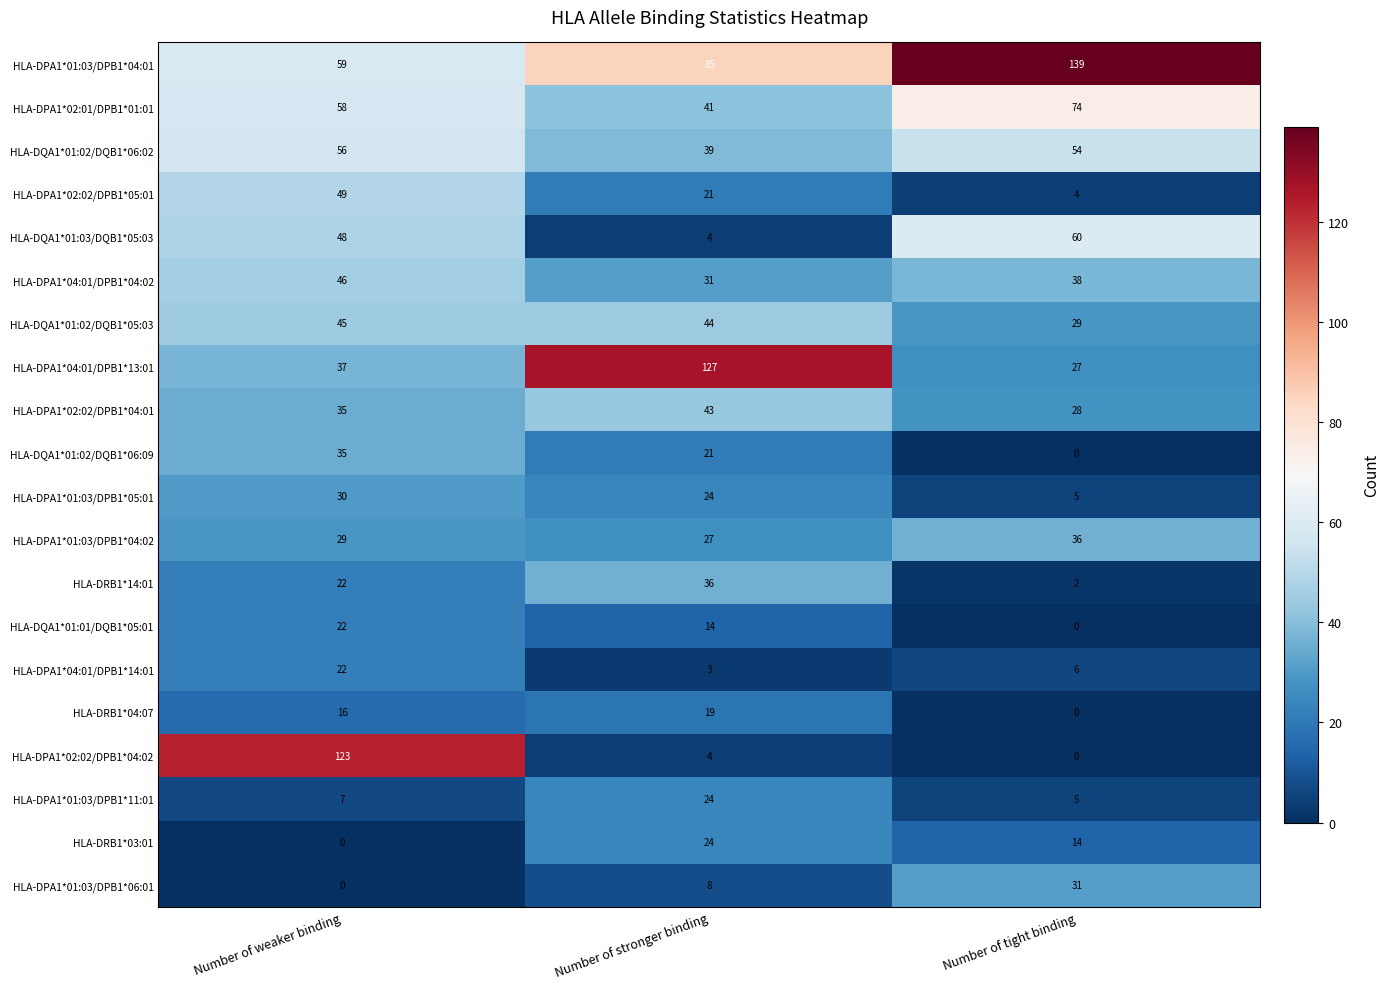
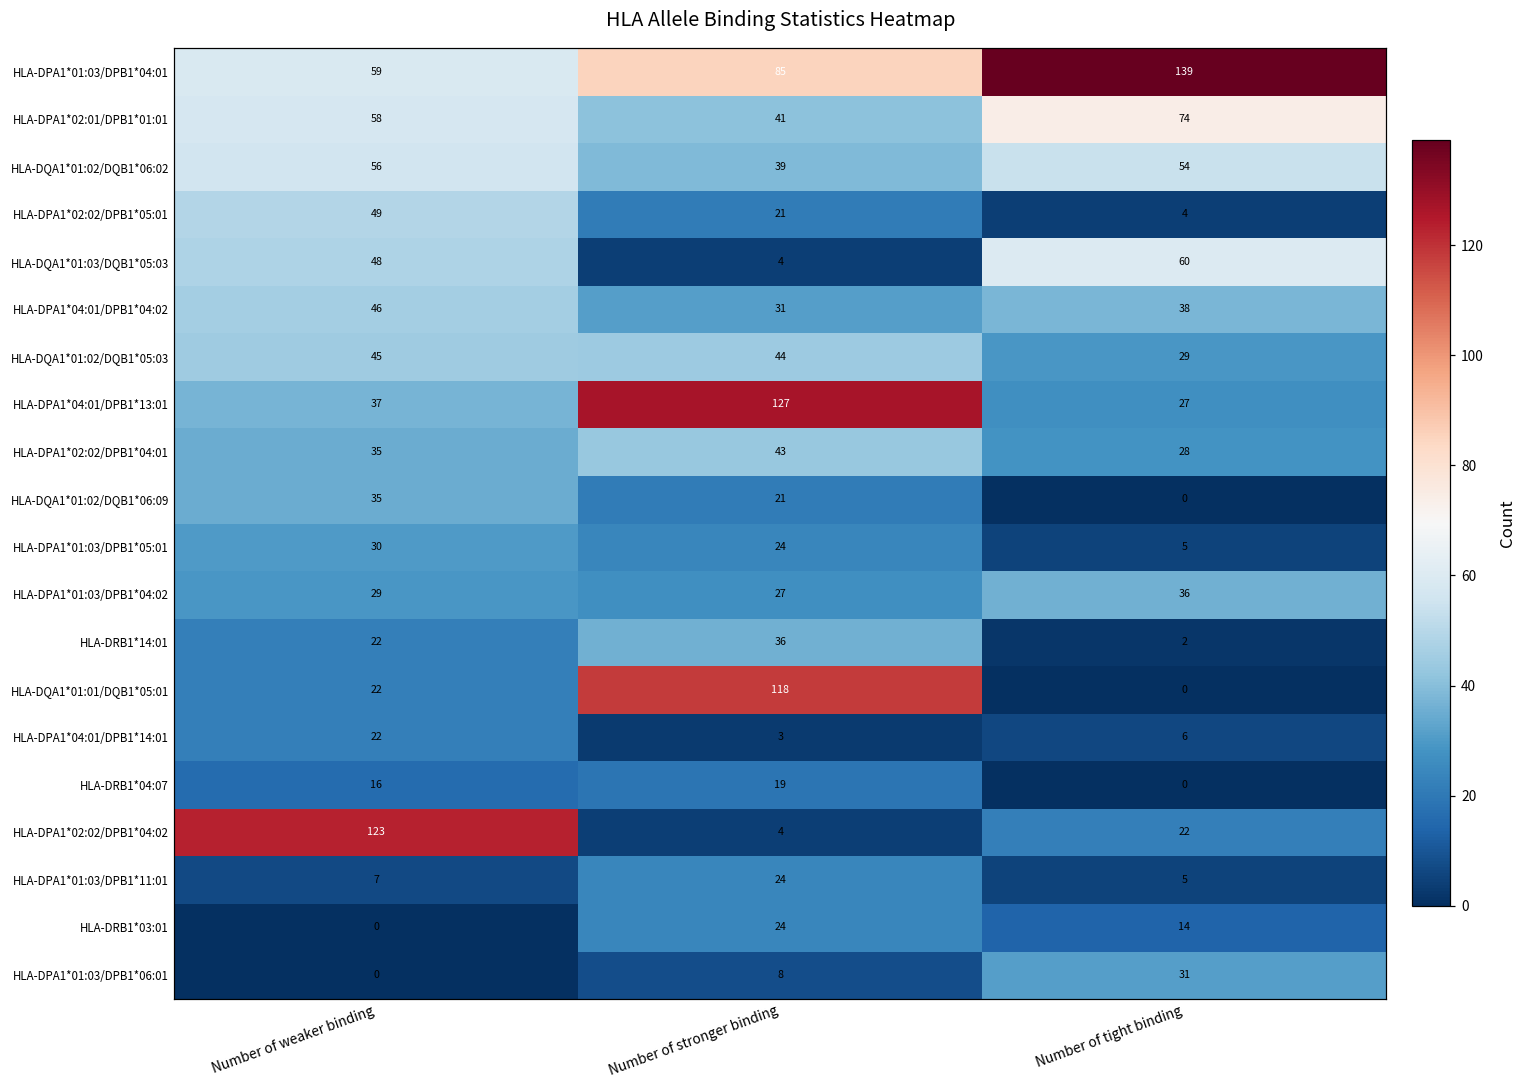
  {
    "HLA-DPA1*01:03/DPB1*04:01": {
      "Number of weaker binding": 59,
      "Number of stronger binding": 85,
      "Number of tight binding": 139
    },
    "HLA-DPA1*02:01/DPB1*01:01": {
      "Number of weaker binding": 58,
      "Number of stronger binding": 41,
      "Number of tight binding": 74
    },
    "HLA-DQA1*01:02/DQB1*06:02": {
      "Number of weaker binding": 56,
      "Number of stronger binding": 39,
      "Number of tight binding": 54
    },
    "HLA-DPA1*02:02/DPB1*05:01": {
      "Number of weaker binding": 49,
      "Number of stronger binding": 21,
      "Number of tight binding": 4
    },
    "HLA-DQA1*01:03/DQB1*05:03": {
      "Number of weaker binding": 48,
      "Number of stronger binding": 4,
      "Number of tight binding": 60
    },
    "HLA-DPA1*04:01/DPB1*04:02": {
      "Number of weaker binding": 46,
      "Number of stronger binding": 31,
      "Number of tight binding": 38
    },
    "HLA-DQA1*01:02/DQB1*05:03": {
      "Number of weaker binding": 45,
      "Number of stronger binding": 44,
      "Number of tight binding": 29
    },
    "HLA-DPA1*04:01/DPB1*13:01": {
      "Number of weaker binding": 37,
      "Number of stronger binding": 127,
      "Number of tight binding": 27
    },
    "HLA-DPA1*02:02/DPB1*04:01": {
      "Number of weaker binding": 35,
      "Number of stronger binding": 43,
      "Number of tight binding": 28
    },
    "HLA-DQA1*01:02/DQB1*06:09": {
      "Number of weaker binding": 35,
      "Number of stronger binding": 21,
      "Number of tight binding": 0
    },
    "HLA-DPA1*01:03/DPB1*05:01": {
      "Number of weaker binding": 30,
      "Number of stronger binding": 24,
      "Number of tight binding": 5
    },
    "HLA-DPA1*01:03/DPB1*04:02": {
      "Number of weaker binding": 29,
      "Number of stronger binding": 27,
      "Number of tight binding": 36
    },
    "HLA-DRB1*14:01": {
      "Number of weaker binding": 22,
      "Number of stronger binding": 36,
      "Number of tight binding": 2
    },
    "HLA-DQA1*01:01/DQB1*05:01": {
      "Number of weaker binding": 22,
-     "Number of stronger binding": 14,
+     "Number of stronger binding": 118,
      "Number of tight binding": 0
    },
    "HLA-DPA1*04:01/DPB1*14:01": {
      "Number of weaker binding": 22,
      "Number of stronger binding": 3,
      "Number of tight binding": 6
    },
    "HLA-DRB1*04:07": {
      "Number of weaker binding": 16,
      "Number of stronger binding": 19,
      "Number of tight binding": 0
    },
    "HLA-DPA1*02:02/DPB1*04:02": {
      "Number of weaker binding": 123,
      "Number of stronger binding": 4,
-     "Number of tight binding": 0
+     "Number of tight binding": 22
    },
    "HLA-DPA1*01:03/DPB1*11:01": {
      "Number of weaker binding": 7,
      "Number of stronger binding": 24,
      "Number of tight binding": 5
    },
    "HLA-DRB1*03:01": {
      "Number of weaker binding": 0,
      "Number of stronger binding": 24,
      "Number of tight binding": 14
    },
    "HLA-DPA1*01:03/DPB1*06:01": {
      "Number of weaker binding": 0,
      "Number of stronger binding": 8,
      "Number of tight binding": 31
    }
  }
